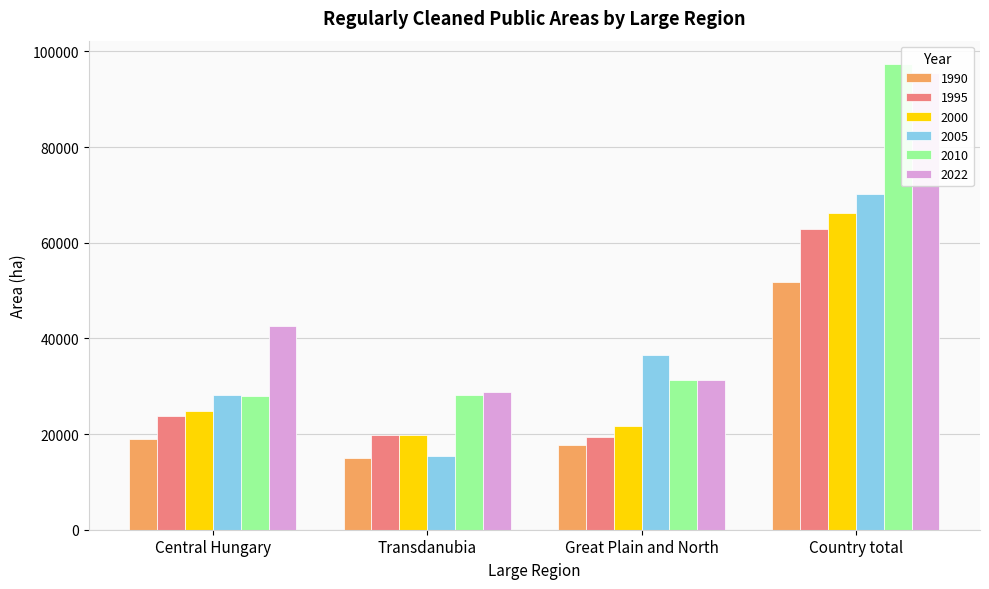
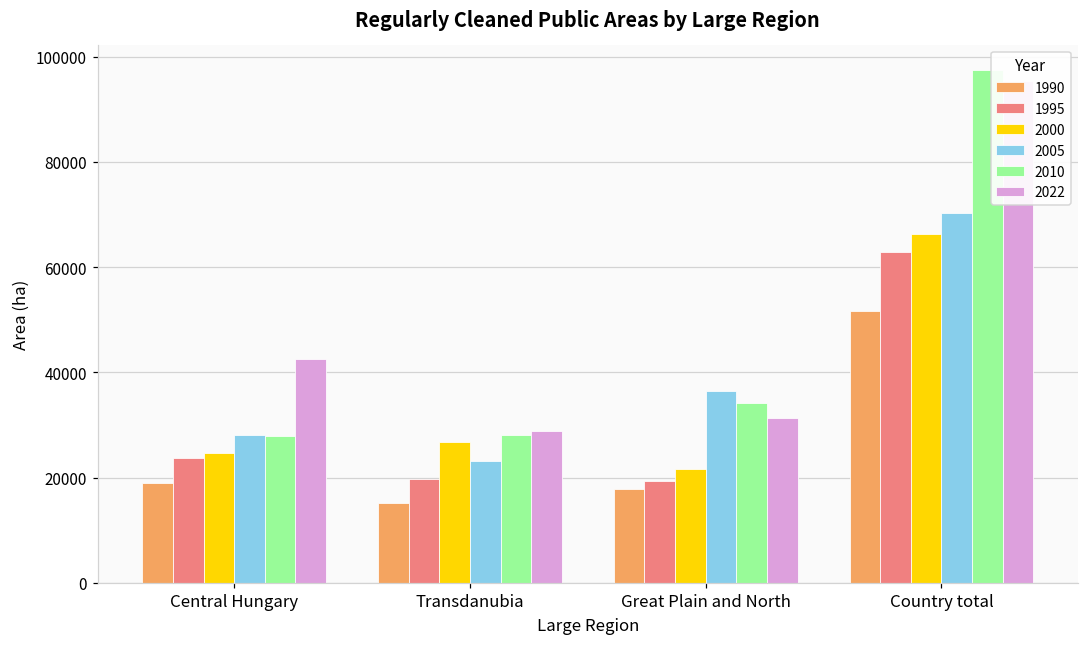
  {
    "2000": {
      "Central Hungary": 25000,
-     "Transdanubia": 20000,
+     "Transdanubia": 27000,
      "Great Plain and North": 22000,
      "Country total": 66000
    },
    "2005": {
      "Central Hungary": 28000,
-     "Transdanubia": 15000,
+     "Transdanubia": 23000,
      "Great Plain and North": 36000,
      "Country total": 70000
    },
    "2010": {
      "Central Hungary": 28000,
      "Transdanubia": 28000,
-     "Great Plain and North": 31000,
+     "Great Plain and North": 34000,
      "Country total": 97000
    },
    "2022": {
      "Central Hungary": 43000,
      "Transdanubia": 29000,
      "Great Plain and North": 31000
    }
  }
